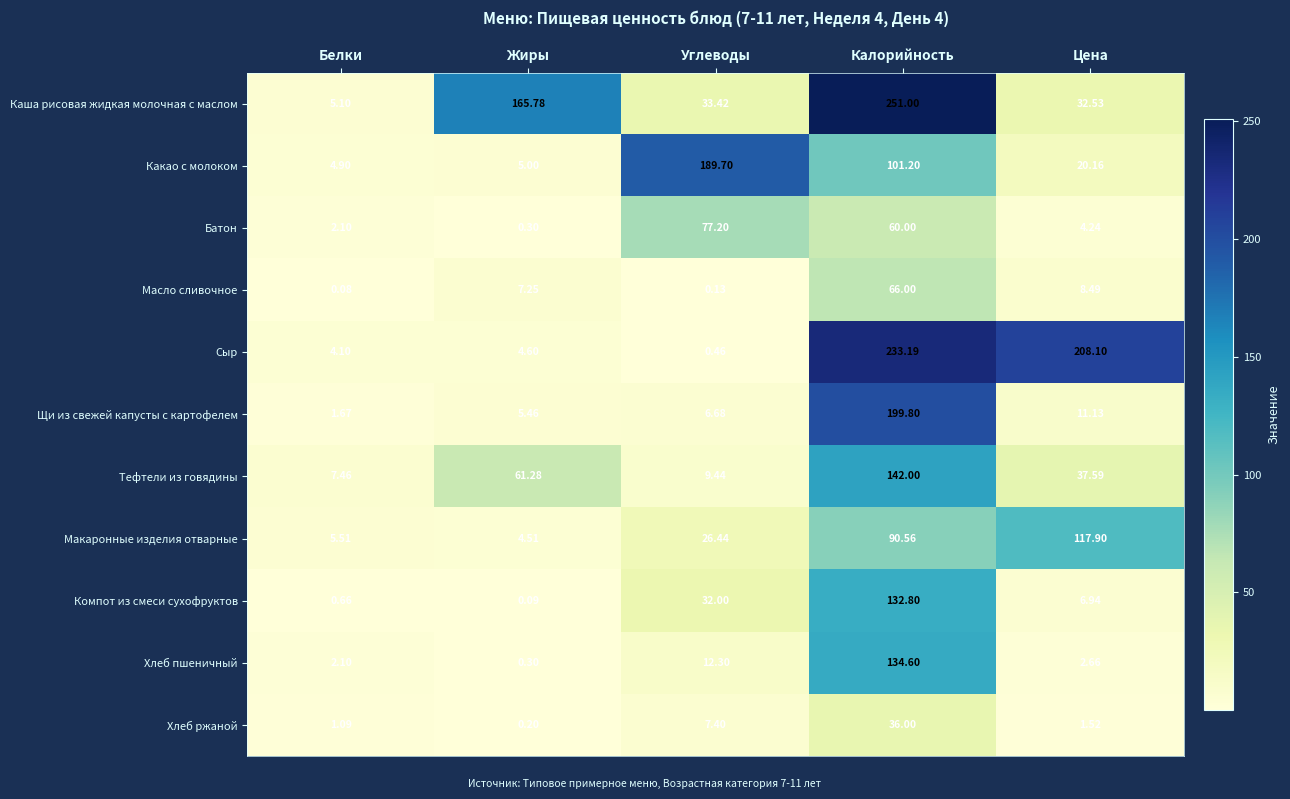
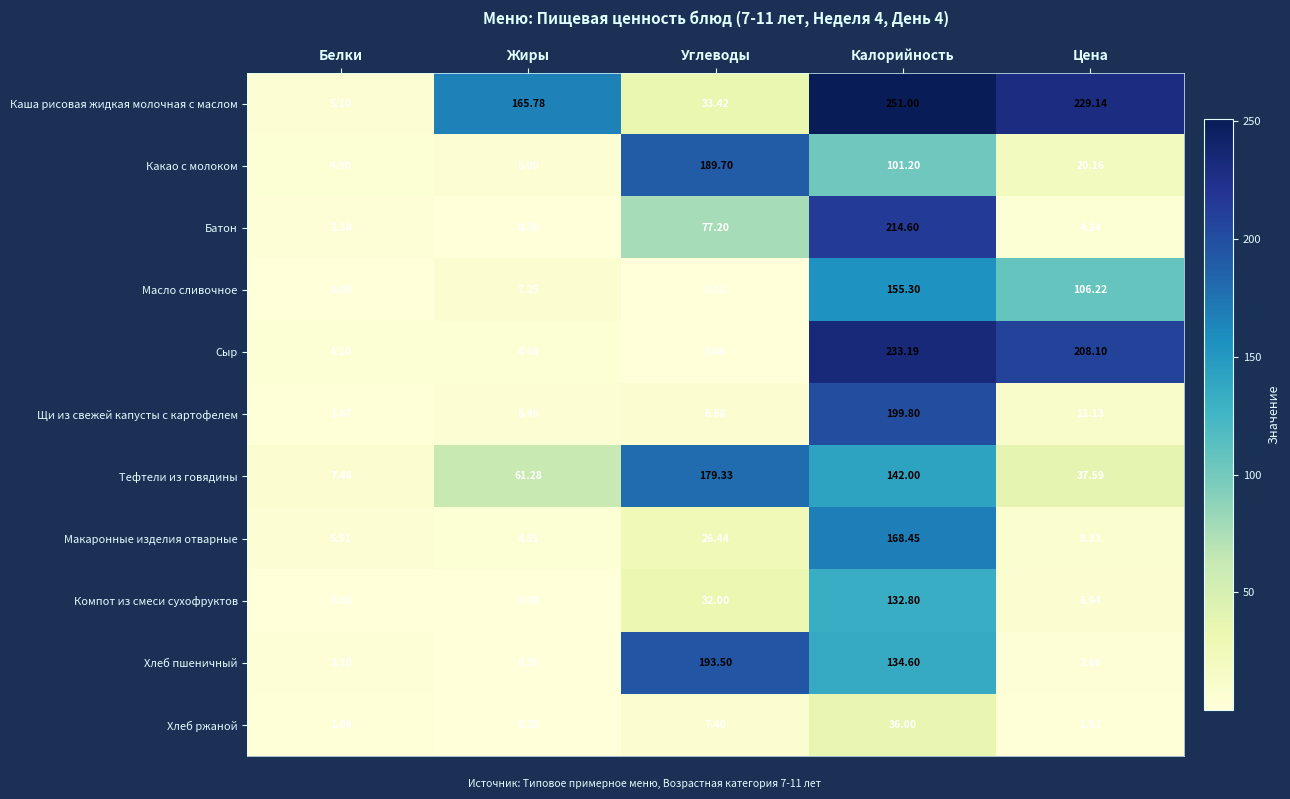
  {
    "Каша рисовая жидкая молочная с маслом": {
      "Жиры": 165.78,
      "Углеводы": 33.42,
      "Калорийность": 251.00,
-     "Цена": 32.53
+     "Цена": 229.14
    },
    "Какао с молоком": {
      "Углеводы": 189.70,
      "Калорийность": 101.20,
      "Цена": 20.16
    },
    "Батон": {
      "Углеводы": 77.20,
-     "Калорийность": 60.00
+     "Калорийность": 214.60
    },
    "Масло сливочное": {
-     "Калорийность": 66.00,
-     "Цена": 8.49
+     "Калорийность": 155.30,
+     "Цена": 106.22
    },
    "Сыр": {
      "Калорийность": 233.19,
      "Цена": 208.10
    },
    "Щи из свежей капусты с картофелем": {
      "Калорийность": 199.80,
      "Цена": 11.13
    },
    "Тефтели из говядины": {
      "Жиры": 61.28,
-     "Углеводы": 9.44,
+     "Углеводы": 179.33,
      "Калорийность": 142.00,
      "Цена": 37.59
    },
    "Макаронные изделия отварные": {
      "Углеводы": 26.44,
-     "Калорийность": 90.56,
-     "Цена": 117.90
+     "Калорийность": 168.45,
+     "Цена": 8.33
    },
    "Компот из смеси сухофруктов": {
      "Углеводы": 32.00,
      "Калорийность": 132.80
    },
    "Хлеб пшеничный": {
-     "Углеводы": 12.30,
+     "Углеводы": 193.50,
      "Калорийность": 134.60
    },
    "Хлеб ржаной": {
      "Калорийность": 36.00
    }
  }
